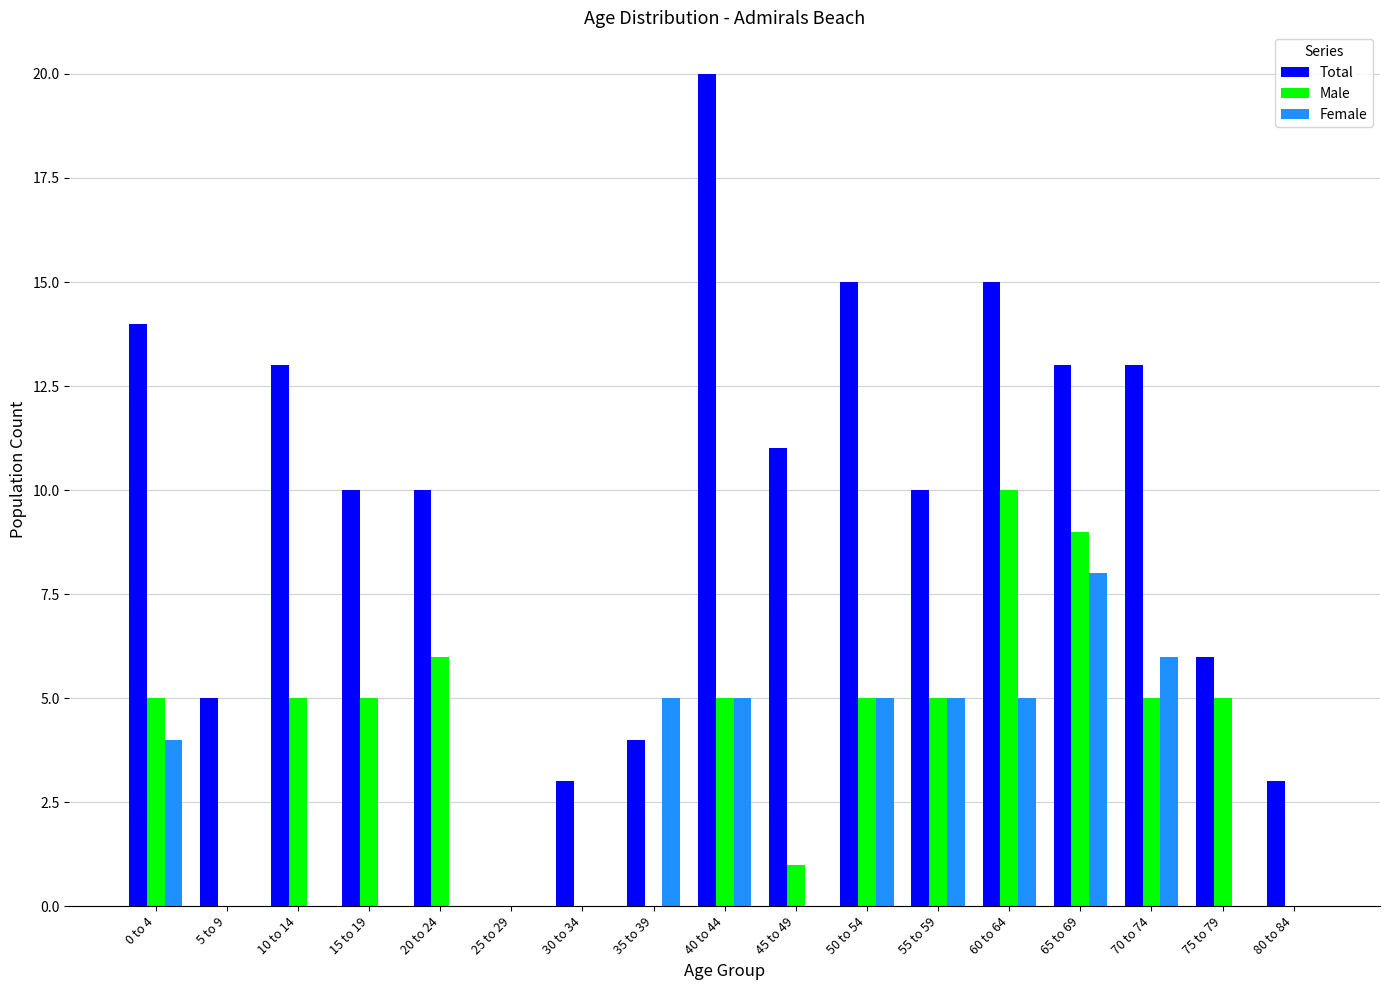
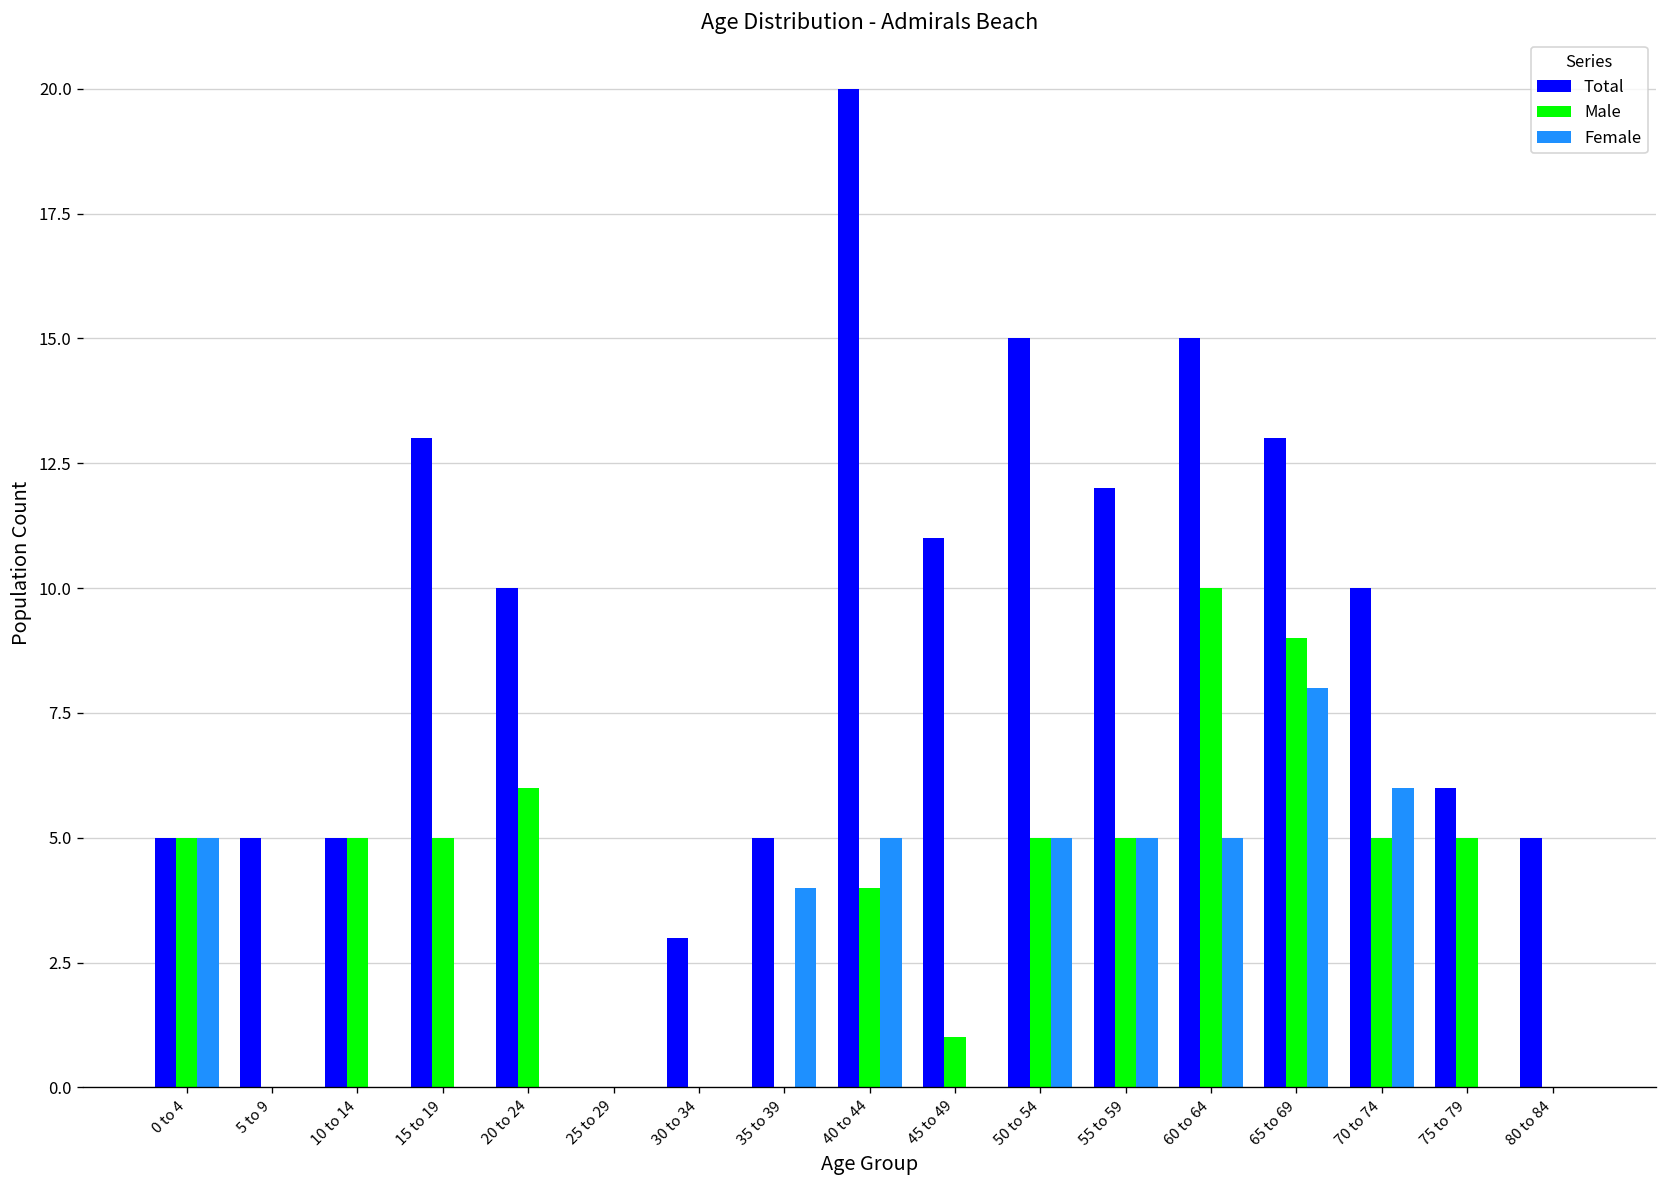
  {
    "Total": {
-     "0 to 4": 14,
+     "0 to 4": 5,
      "5 to 9": 5,
-     "10 to 14": 13,
-     "15 to 19": 10,
+     "10 to 14": 5,
+     "15 to 19": 13,
      "20 to 24": 10,
      "25 to 29": 0,
      "30 to 34": 3,
-     "35 to 39": 4,
+     "35 to 39": 5,
      "40 to 44": 20,
      "45 to 49": 11,
      "50 to 54": 15,
-     "55 to 59": 10,
+     "55 to 59": 12,
      "60 to 64": 15,
      "65 to 69": 13,
-     "70 to 74": 13,
+     "70 to 74": 10,
      "75 to 79": 6,
-     "80 to 84": 3
+     "80 to 84": 5
    },
    "Male": {
      "0 to 4": 5,
      "5 to 9": 0,
      "10 to 14": 5,
      "15 to 19": 5,
      "20 to 24": 6,
      "25 to 29": 0,
      "30 to 34": 0,
      "35 to 39": 0,
-     "40 to 44": 5,
+     "40 to 44": 4,
      "45 to 49": 1,
      "50 to 54": 5,
      "55 to 59": 5,
      "60 to 64": 10,
      "65 to 69": 9,
      "70 to 74": 5,
      "75 to 79": 5,
      "80 to 84": 0
    },
    "Female": {
-     "0 to 4": 4,
+     "0 to 4": 5,
      "5 to 9": 0,
      "10 to 14": 0,
      "15 to 19": 0,
      "20 to 24": 0,
      "25 to 29": 0,
      "30 to 34": 0,
-     "35 to 39": 5,
+     "35 to 39": 4,
      "40 to 44": 5,
      "45 to 49": 0,
      "50 to 54": 5,
      "55 to 59": 5,
      "60 to 64": 5,
      "65 to 69": 8,
      "70 to 74": 6,
      "75 to 79": 0,
      "80 to 84": 0
    }
  }
